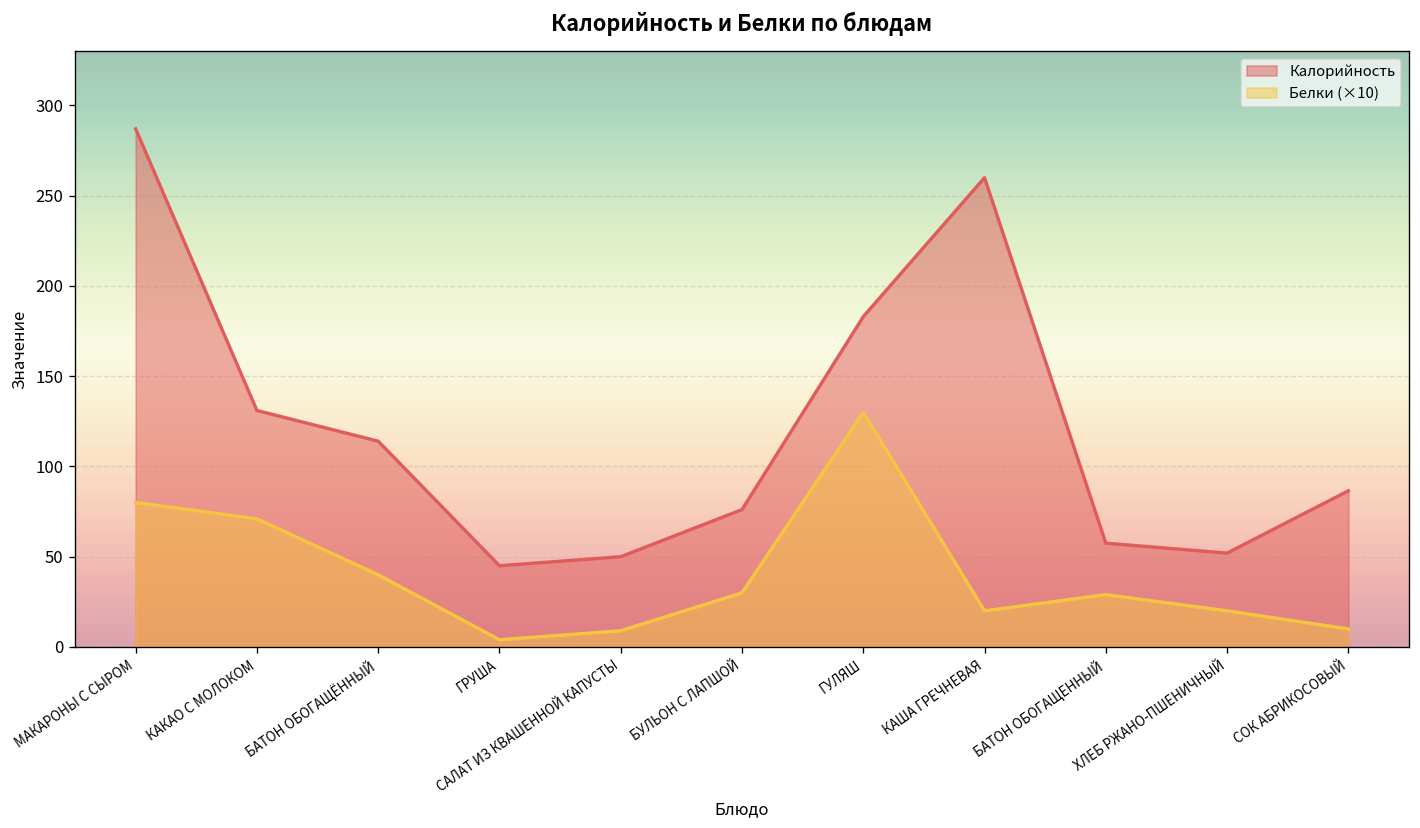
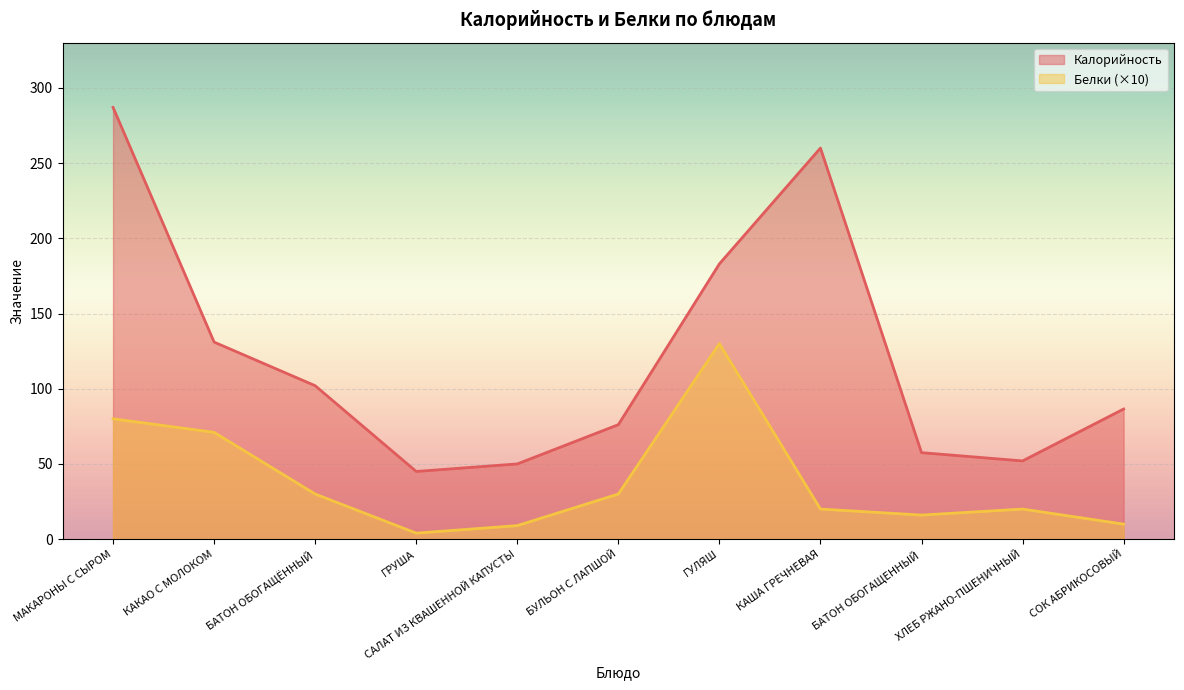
  {
    "Калорийность": {
      "МАКАРОНЫ С СЫРОМ": 287,
      "КАКАО С МОЛОКОМ": 131,
-     "БАТОН ОБОГАЩЁННЫЙ": 114,
+     "БАТОН ОБОГАЩЁННЫЙ": 102,
      "ГРУША": 45,
      "САЛАТ ИЗ КВАШЕННОЙ КАПУСТЫ": 50,
      "БУЛЬОН С ЛАПШОЙ": 76,
      "ГУЛЯШ": 183,
      "КАША ГРЕЧНЕВАЯ": 260,
      "БАТОН ОБОГАЩЕННЫЙ": 58,
      "ХЛЕБ РЖАНО-ПШЕНИЧНЫЙ": 52,
      "СОК АБРИКОСОВЫЙ": 87
    },
    "Белки (×10)": {
      "МАКАРОНЫ С СЫРОМ": 80,
      "КАКАО С МОЛОКОМ": 71,
-     "БАТОН ОБОГАЩЁННЫЙ": 40,
+     "БАТОН ОБОГАЩЁННЫЙ": 30,
      "ГРУША": 4,
      "САЛАТ ИЗ КВАШЕННОЙ КАПУСТЫ": 9,
      "БУЛЬОН С ЛАПШОЙ": 30,
      "ГУЛЯШ": 130,
      "КАША ГРЕЧНЕВАЯ": 20,
-     "БАТОН ОБОГАЩЕННЫЙ": 29,
+     "БАТОН ОБОГАЩЕННЫЙ": 16,
      "ХЛЕБ РЖАНО-ПШЕНИЧНЫЙ": 20,
      "СОК АБРИКОСОВЫЙ": 10
    }
  }
